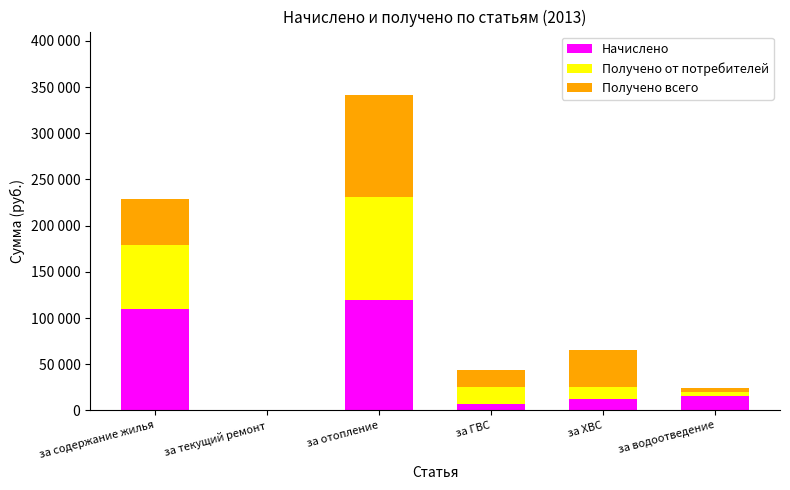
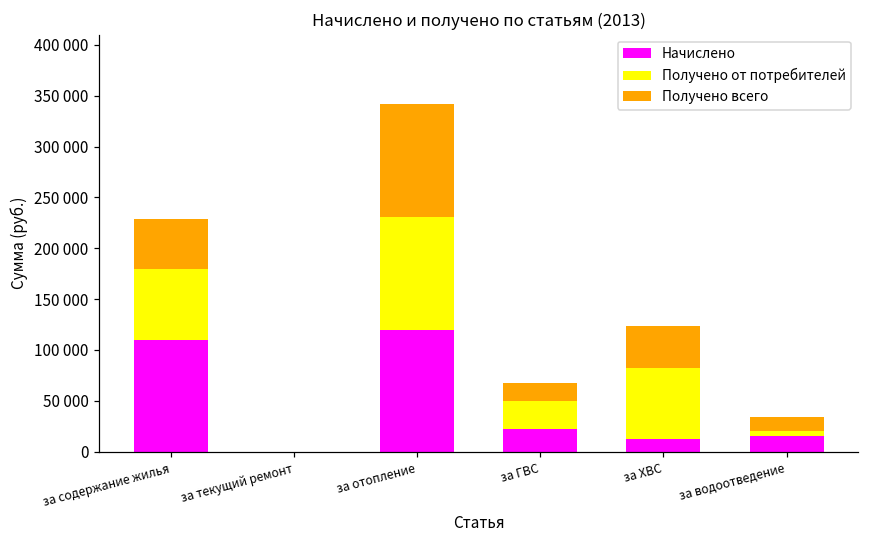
  {
    "Начислено": {
      "за содержание жилья": 110000,
      "за текущий ремонт": 0,
      "за отопление": 120000,
-     "за ГВС": 10000,
+     "за ГВС": 20000,
      "за ХВС": 10000,
      "за водоотведение": 20000
    },
    "Получено от потребителей": {
      "за содержание жилья": 70000,
      "за текущий ремонт": 0,
      "за отопление": 110000,
-     "за ГВС": 20000,
-     "за ХВС": 10000,
+     "за ГВС": 30000,
+     "за ХВС": 70000,
      "за водоотведение": 0
    },
    "Получено всего": {
      "за содержание жилья": 50000,
      "за текущий ремонт": 0,
      "за отопление": 110000,
      "за ГВС": 20000,
      "за ХВС": 40000,
-     "за водоотведение": 0
+     "за водоотведение": 10000
    }
  }
